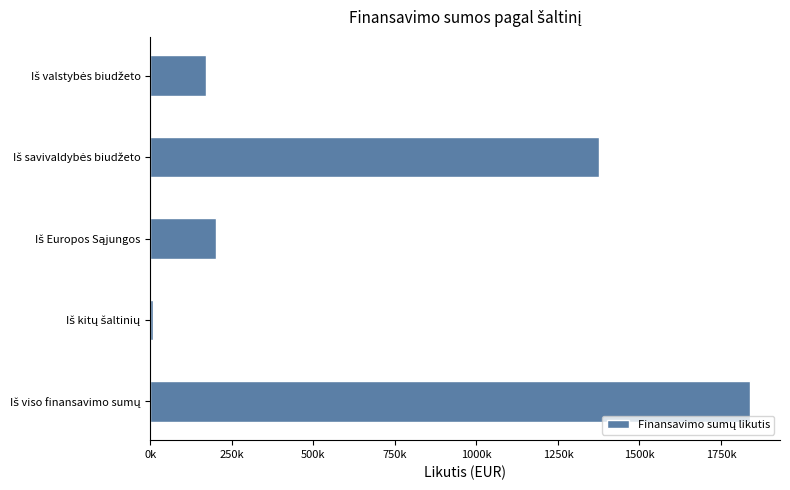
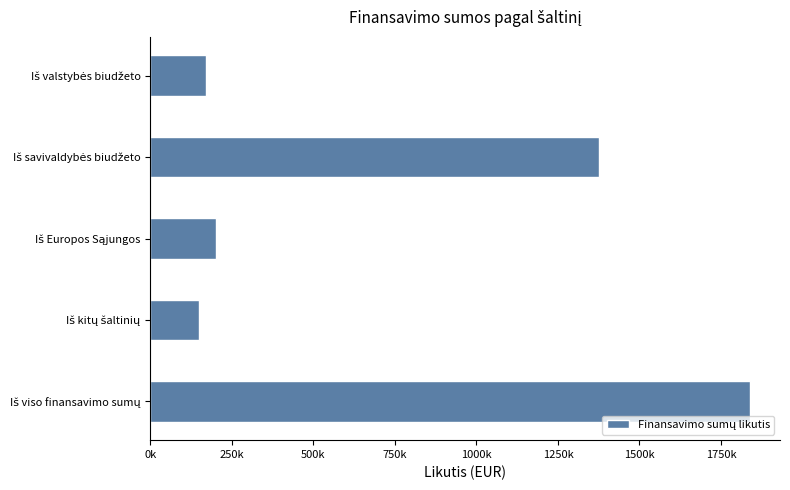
  {
    "Iš valstybės biudžeto": 170000,
    "Iš savivaldybės biudžeto": 1380000,
    "Iš Europos Sąjungos": 200000,
-   "Iš kitų šaltinių": 10000,
+   "Iš kitų šaltinių": 150000,
    "Iš viso finansavimo sumų": 1840000
  }
